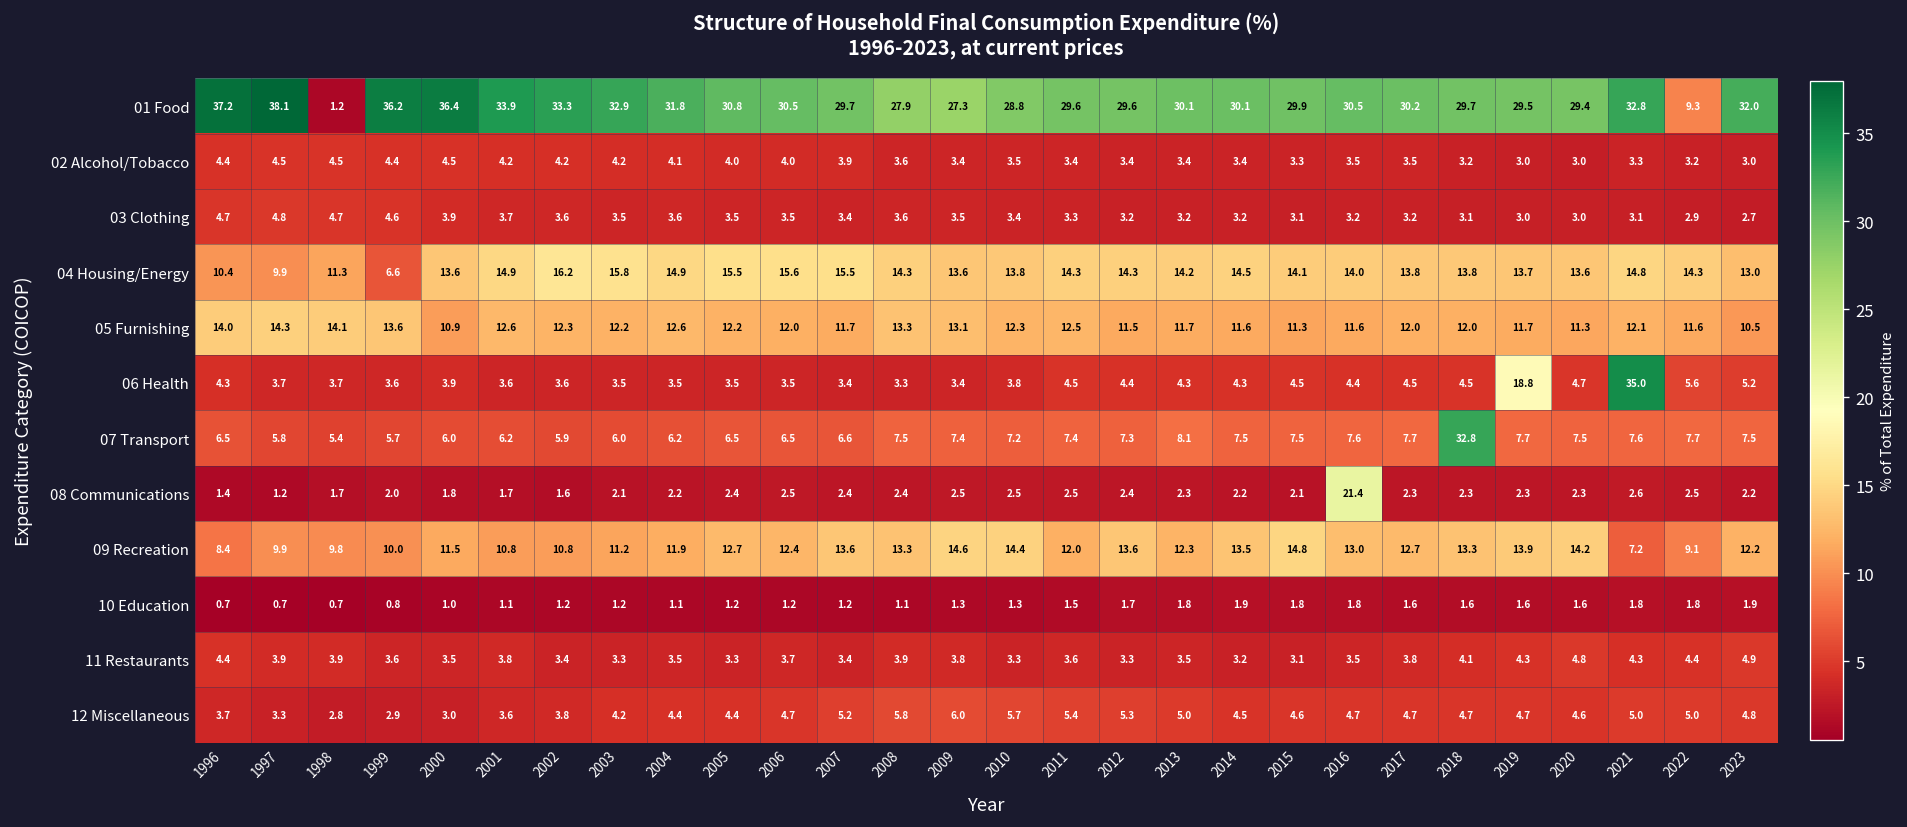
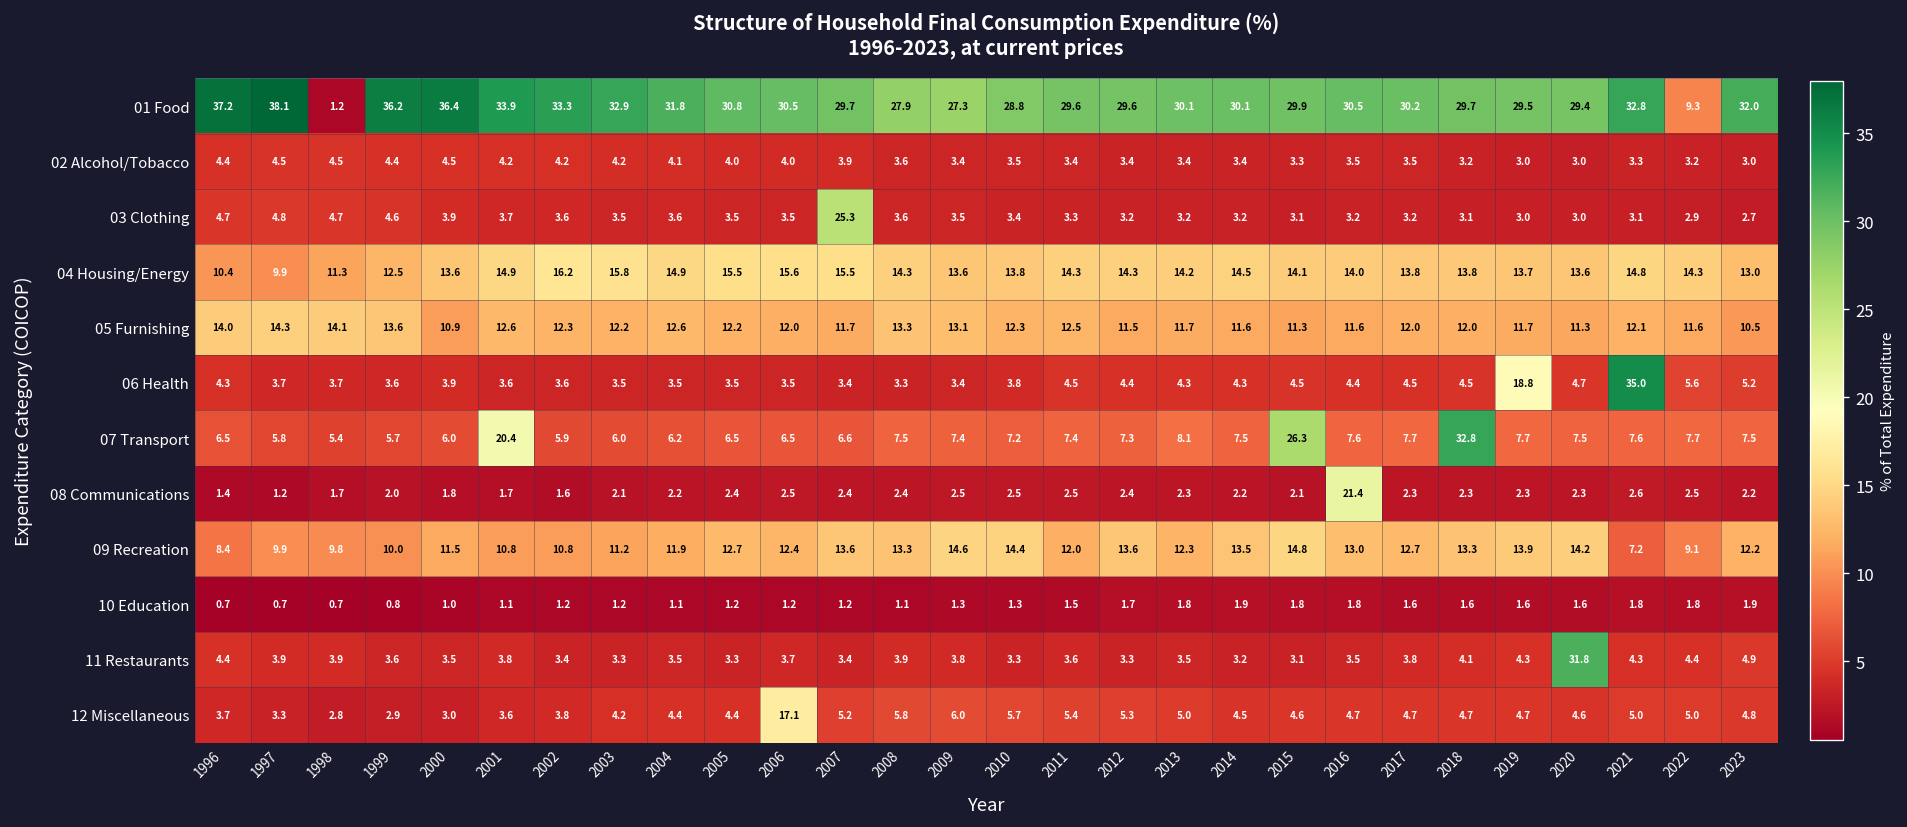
  {
    "03 Clothing": {
      "1996": 4.7,
      "1997": 4.8,
      "1998": 4.7,
      "1999": 4.6,
      "2000": 3.9,
      "2001": 3.7,
      "2002": 3.6,
      "2003": 3.5,
      "2004": 3.6,
      "2005": 3.5,
      "2006": 3.5,
-     "2007": 3.4,
+     "2007": 25.3,
      "2008": 3.6,
      "2009": 3.5,
      "2010": 3.4,
      "2011": 3.3,
      "2012": 3.2,
      "2013": 3.2,
      "2014": 3.2,
      "2015": 3.1,
      "2016": 3.2,
      "2017": 3.2,
      "2018": 3.1,
      "2019": 3.0,
      "2020": 3.0,
      "2021": 3.1,
      "2022": 2.9,
      "2023": 2.7
    },
    "04 Housing/Energy": {
      "1996": 10.4,
      "1997": 9.9,
      "1998": 11.3,
-     "1999": 6.6,
+     "1999": 12.5,
      "2000": 13.6,
      "2001": 14.9,
      "2002": 16.2,
      "2003": 15.8,
      "2004": 14.9,
      "2005": 15.5,
      "2006": 15.6,
      "2007": 15.5,
      "2008": 14.3,
      "2009": 13.6,
      "2010": 13.8,
      "2011": 14.3,
      "2012": 14.3,
      "2013": 14.2,
      "2014": 14.5,
      "2015": 14.1,
      "2016": 14.0,
      "2017": 13.8,
      "2018": 13.8,
      "2019": 13.7,
      "2020": 13.6,
      "2021": 14.8,
      "2022": 14.3,
      "2023": 13.0
    },
    "07 Transport": {
      "1996": 6.5,
      "1997": 5.8,
      "1998": 5.4,
      "1999": 5.7,
      "2000": 6.0,
-     "2001": 6.2,
+     "2001": 20.4,
      "2002": 5.9,
      "2003": 6.0,
      "2004": 6.2,
      "2005": 6.5,
      "2006": 6.5,
      "2007": 6.6,
      "2008": 7.5,
      "2009": 7.4,
      "2010": 7.2,
      "2011": 7.4,
      "2012": 7.3,
      "2013": 8.1,
      "2014": 7.5,
-     "2015": 7.5,
+     "2015": 26.3,
      "2016": 7.6,
      "2017": 7.7,
      "2018": 32.8,
      "2019": 7.7,
      "2020": 7.5,
      "2021": 7.6,
      "2022": 7.7,
      "2023": 7.5
    },
    "11 Restaurants": {
      "1996": 4.4,
      "1997": 3.9,
      "1998": 3.9,
      "1999": 3.6,
      "2000": 3.5,
      "2001": 3.8,
      "2002": 3.4,
      "2003": 3.3,
      "2004": 3.5,
      "2005": 3.3,
      "2006": 3.7,
      "2007": 3.4,
      "2008": 3.9,
      "2009": 3.8,
      "2010": 3.3,
      "2011": 3.6,
      "2012": 3.3,
      "2013": 3.5,
      "2014": 3.2,
      "2015": 3.1,
      "2016": 3.5,
      "2017": 3.8,
      "2018": 4.1,
      "2019": 4.3,
-     "2020": 4.8,
+     "2020": 31.8,
      "2021": 4.3,
      "2022": 4.4,
      "2023": 4.9
    },
    "12 Miscellaneous": {
      "1996": 3.7,
      "1997": 3.3,
      "1998": 2.8,
      "1999": 2.9,
      "2000": 3.0,
      "2001": 3.6,
      "2002": 3.8,
      "2003": 4.2,
      "2004": 4.4,
      "2005": 4.4,
-     "2006": 4.7,
+     "2006": 17.1,
      "2007": 5.2,
      "2008": 5.8,
      "2009": 6.0,
      "2010": 5.7,
      "2011": 5.4,
      "2012": 5.3,
      "2013": 5.0,
      "2014": 4.5,
      "2015": 4.6,
      "2016": 4.7,
      "2017": 4.7,
      "2018": 4.7,
      "2019": 4.7,
      "2020": 4.6,
      "2021": 5.0,
      "2022": 5.0,
      "2023": 4.8
    }
  }
